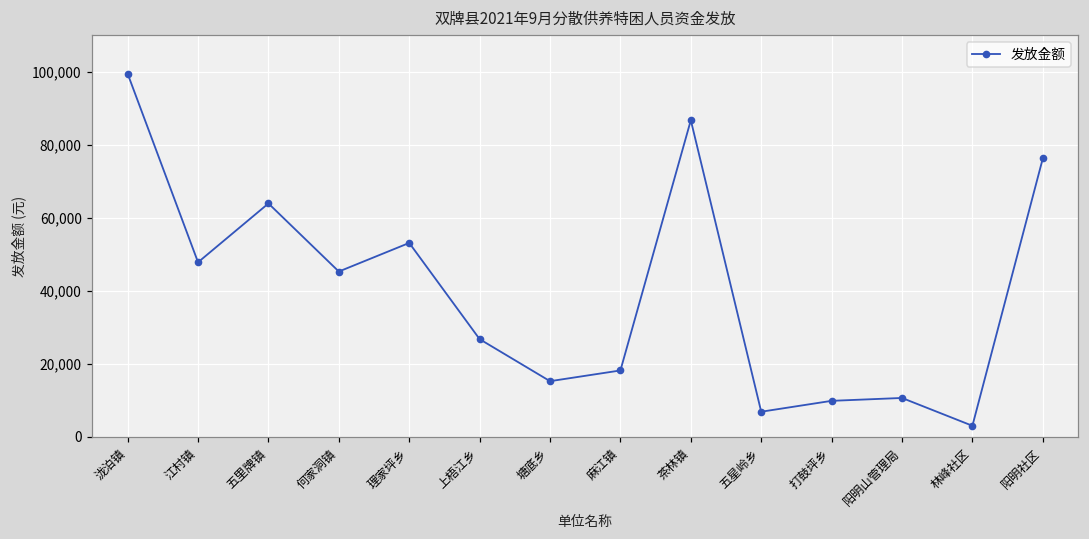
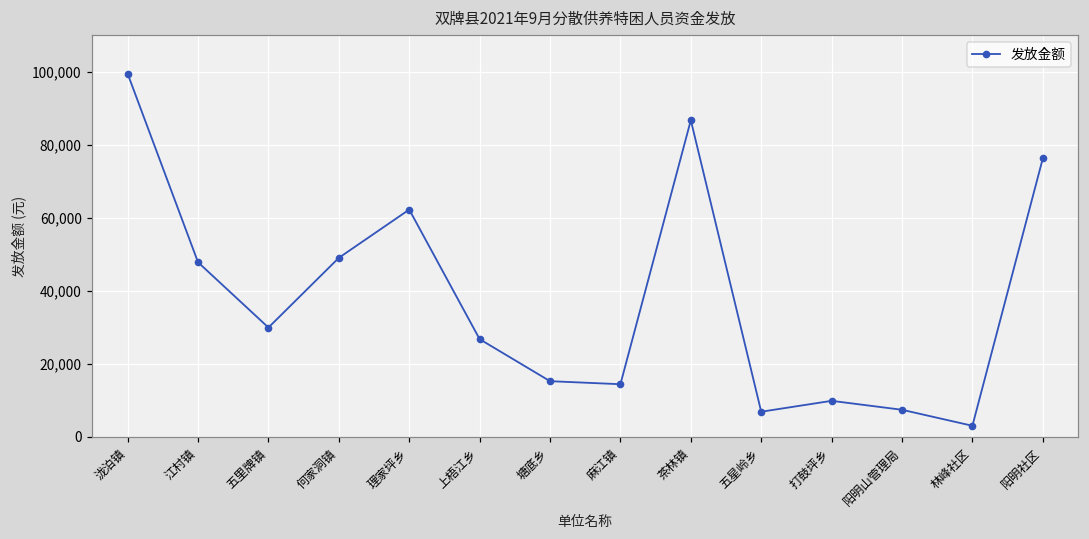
  {
    "泷泊镇": "99,000",
    "江村镇": "48,000",
-   "五里牌镇": "64,000",
-   "何家洞镇": "45,000",
-   "理家坪乡": "53,000",
+   "五里牌镇": "30,000",
+   "何家洞镇": "49,000",
+   "理家坪乡": "62,000",
    "上梧江乡": "27,000",
    "塘底乡": "15,000",
-   "麻江镇": "18,000",
+   "麻江镇": "14,000",
    "茶林镇": "87,000",
    "五星岭乡": "7,000",
    "打鼓坪乡": "10,000",
-   "阳明山管理局": "11,000",
+   "阳明山管理局": "7,000",
    "林峰社区": "3,000",
    "阳明社区": "76,000"
  }
